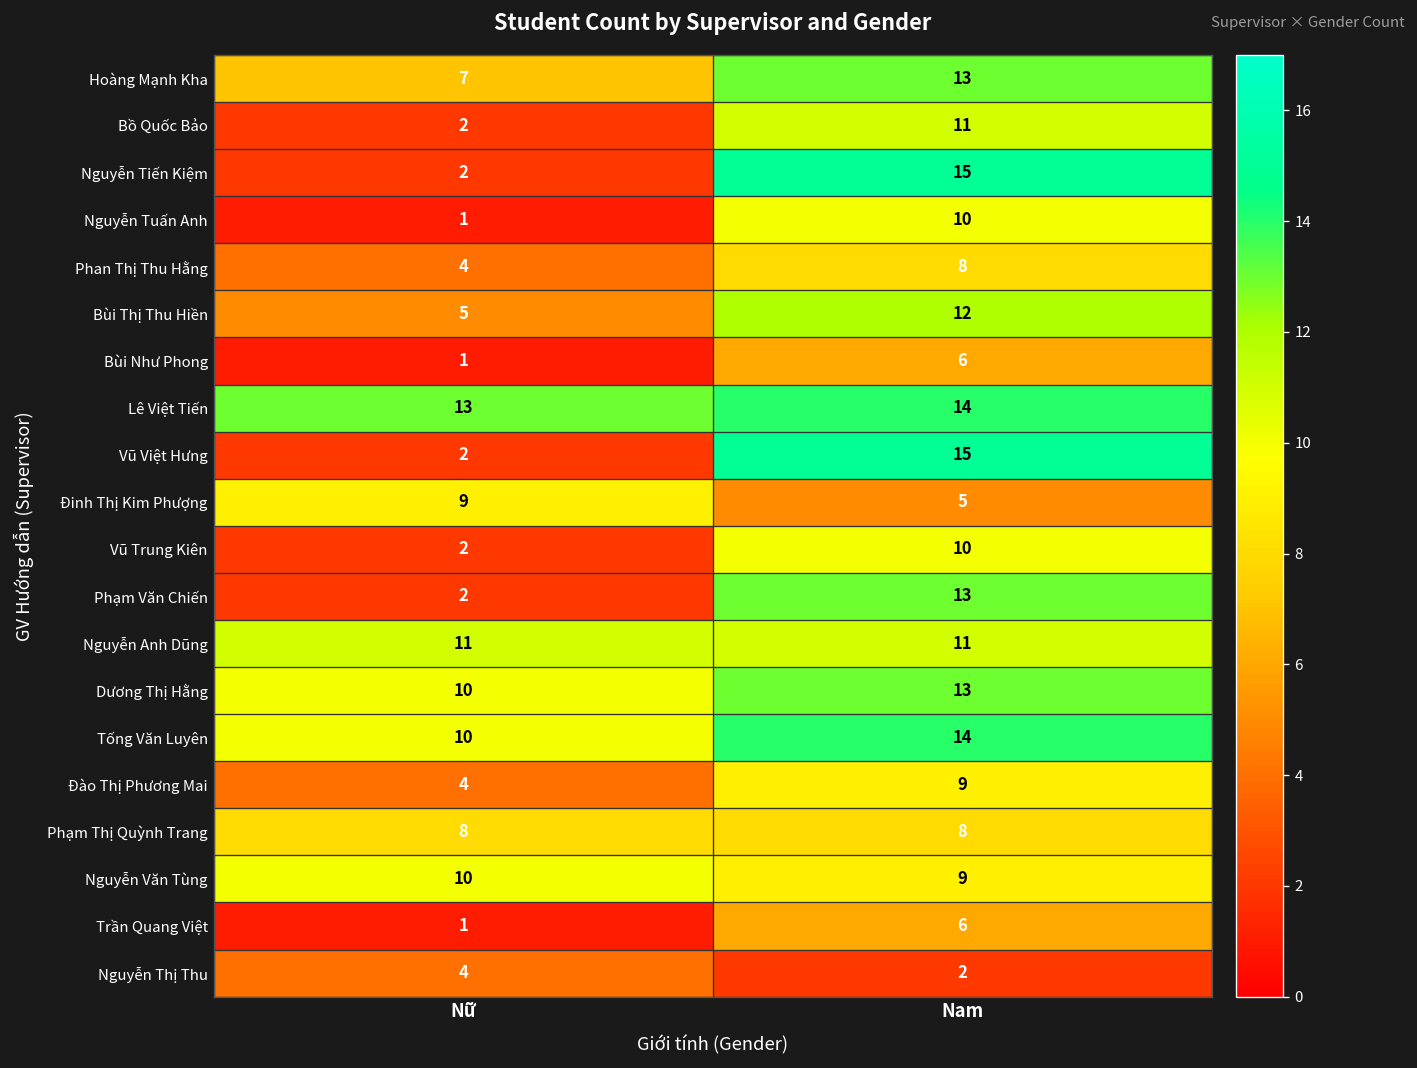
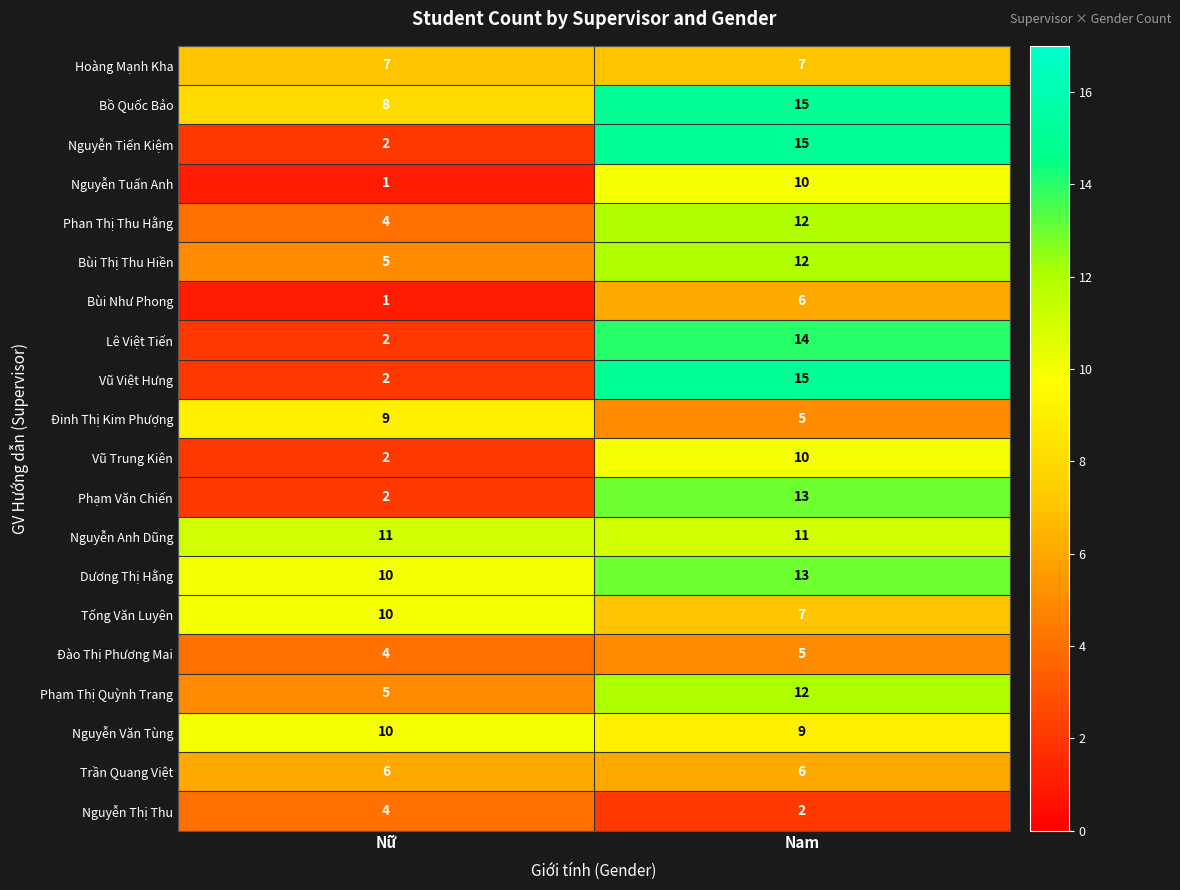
  {
    "Hoàng Mạnh Kha": {
      "Nữ": 7,
-     "Nam": 13
+     "Nam": 7
    },
    "Bồ Quốc Bảo": {
-     "Nữ": 2,
-     "Nam": 11
+     "Nữ": 8,
+     "Nam": 15
    },
    "Nguyễn Tiến Kiệm": {
      "Nữ": 2,
      "Nam": 15
    },
    "Nguyễn Tuấn Anh": {
      "Nữ": 1,
      "Nam": 10
    },
    "Phan Thị Thu Hằng": {
      "Nữ": 4,
-     "Nam": 8
+     "Nam": 12
    },
    "Bùi Thị Thu Hiền": {
      "Nữ": 5,
      "Nam": 12
    },
    "Bùi Như Phong": {
      "Nữ": 1,
      "Nam": 6
    },
    "Lê Việt Tiến": {
-     "Nữ": 13,
+     "Nữ": 2,
      "Nam": 14
    },
    "Vũ Việt Hưng": {
      "Nữ": 2,
      "Nam": 15
    },
    "Đinh Thị Kim Phượng": {
      "Nữ": 9,
      "Nam": 5
    },
    "Vũ Trung Kiên": {
      "Nữ": 2,
      "Nam": 10
    },
    "Phạm Văn Chiến": {
      "Nữ": 2,
      "Nam": 13
    },
    "Nguyễn Anh Dũng": {
      "Nữ": 11,
      "Nam": 11
    },
    "Dương Thị Hằng": {
      "Nữ": 10,
      "Nam": 13
    },
    "Tống Văn Luyên": {
      "Nữ": 10,
-     "Nam": 14
+     "Nam": 7
    },
    "Đào Thị Phương Mai": {
      "Nữ": 4,
-     "Nam": 9
+     "Nam": 5
    },
    "Phạm Thị Quỳnh Trang": {
-     "Nữ": 8,
-     "Nam": 8
+     "Nữ": 5,
+     "Nam": 12
    },
    "Nguyễn Văn Tùng": {
      "Nữ": 10,
      "Nam": 9
    },
    "Trần Quang Việt": {
-     "Nữ": 1,
+     "Nữ": 6,
      "Nam": 6
    },
    "Nguyễn Thị Thu": {
      "Nữ": 4,
      "Nam": 2
    }
  }
